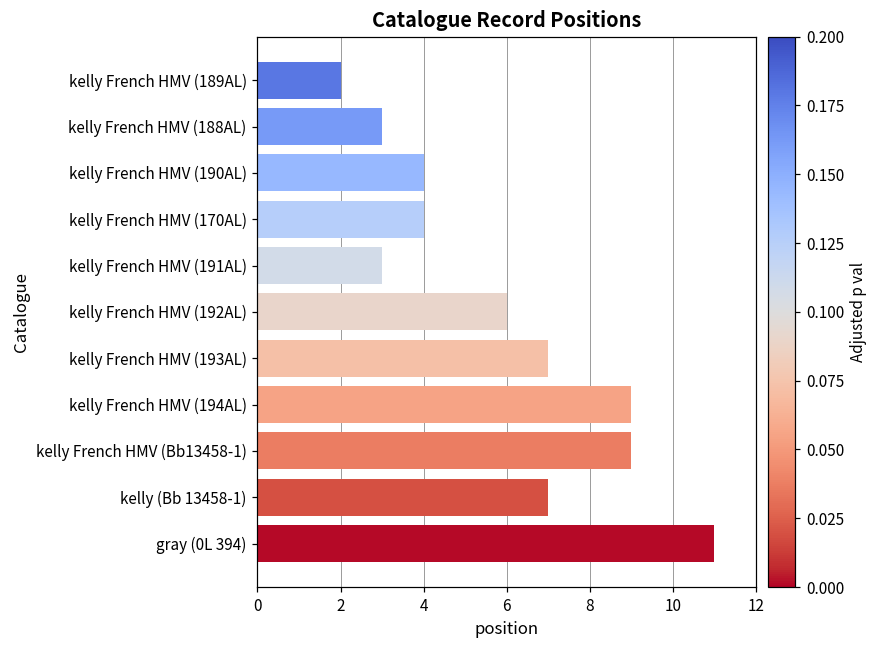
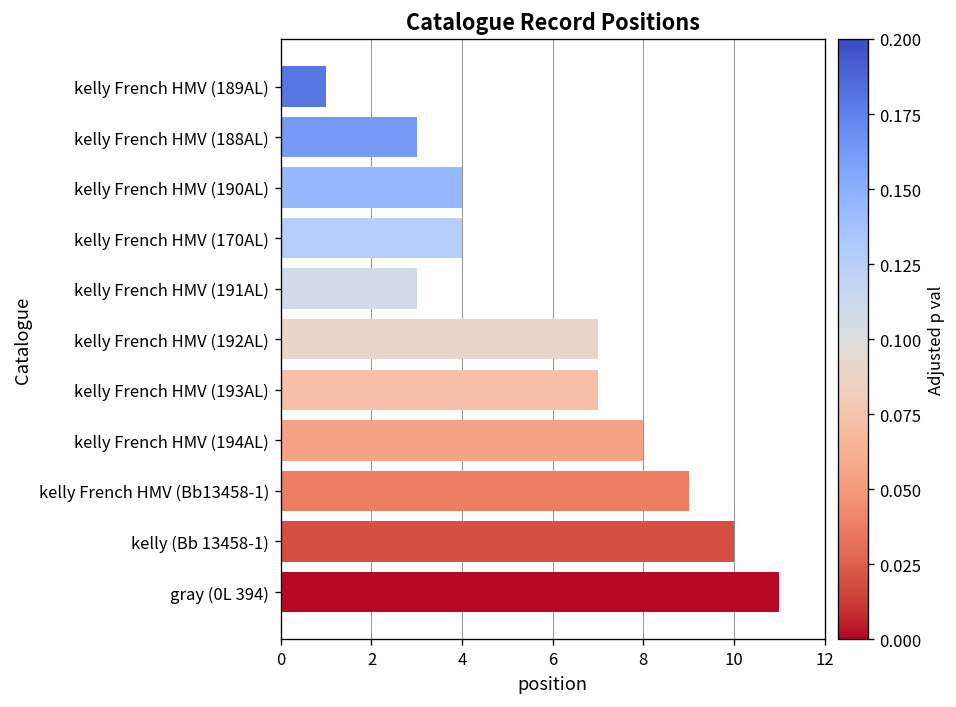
  {
-   "kelly French HMV (189AL)": 2,
+   "kelly French HMV (189AL)": 1,
    "kelly French HMV (188AL)": 3,
    "kelly French HMV (190AL)": 4,
    "kelly French HMV (170AL)": 4,
    "kelly French HMV (191AL)": 3,
-   "kelly French HMV (192AL)": 6,
+   "kelly French HMV (192AL)": 7,
    "kelly French HMV (193AL)": 7,
-   "kelly French HMV (194AL)": 9,
+   "kelly French HMV (194AL)": 8,
    "kelly French HMV (Bb13458-1)": 9,
-   "kelly (Bb 13458-1)": 7,
+   "kelly (Bb 13458-1)": 10,
    "gray (0L 394)": 11
  }
